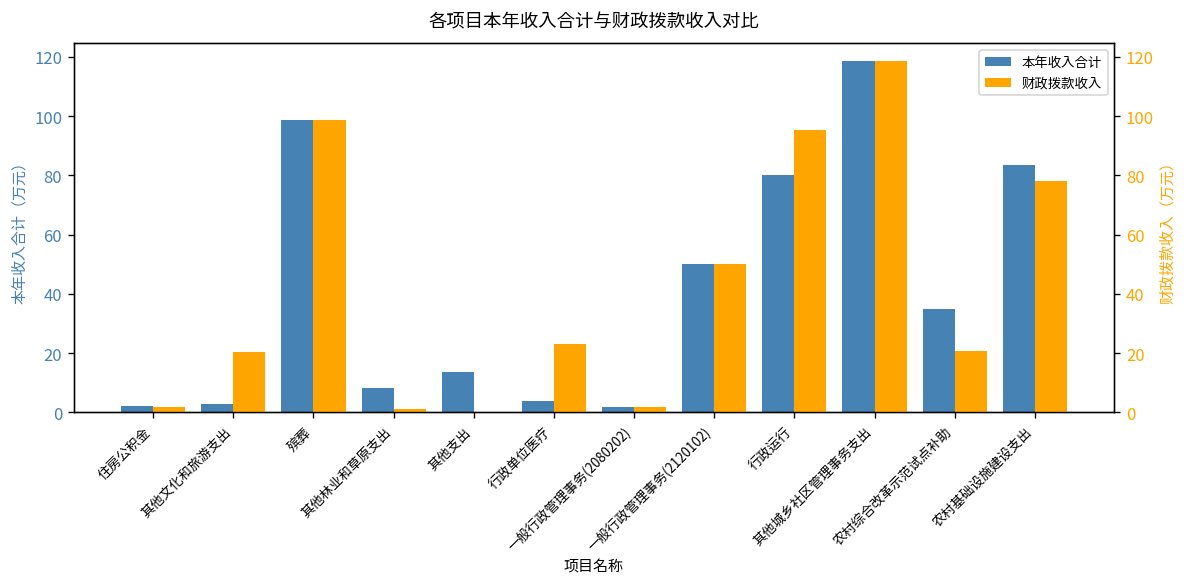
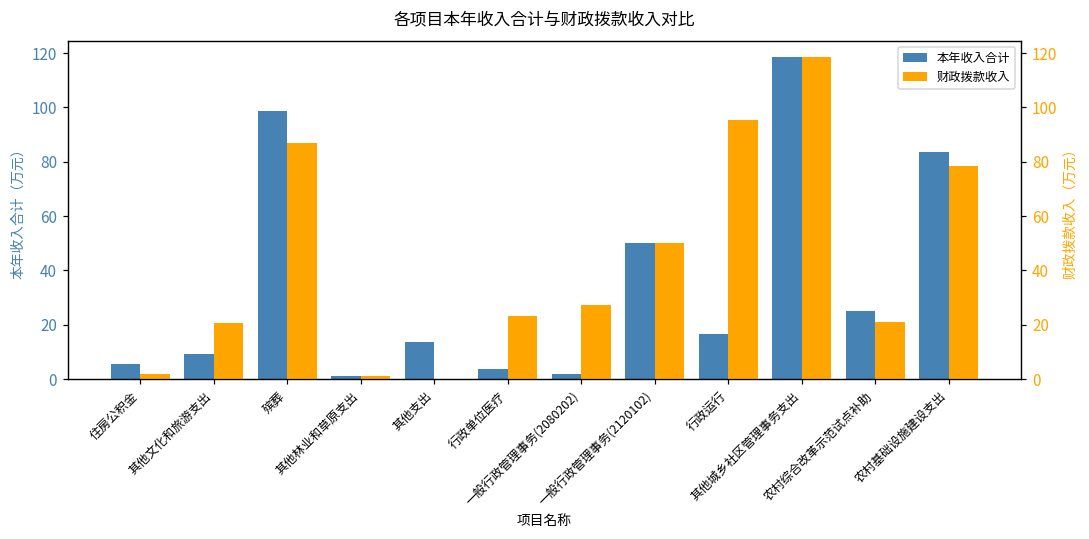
  {
    "本年收入合计": {
-     "住房公积金": 2,
-     "其他文化和旅游支出": 3,
+     "住房公积金": 6,
+     "其他文化和旅游支出": 9,
      "殡葬": 99,
-     "其他林业和草原支出": 8,
+     "其他林业和草原支出": 1,
      "其他支出": 14,
      "行政单位医疗": 4,
      "一般行政管理事务(2080202)": 2,
      "一般行政管理事务(2120102)": 50,
-     "行政运行": 80,
+     "行政运行": 17,
      "其他城乡社区管理事务支出": 119,
-     "农村综合改革示范试点补助": 35,
+     "农村综合改革示范试点补助": 25,
      "农村基础设施建设支出": 84
    },
    "财政拨款收入": {
      "住房公积金": 2,
      "其他文化和旅游支出": 21,
-     "殡葬": 99,
+     "殡葬": 87,
      "其他林业和草原支出": 1,
      "其他支出": 0,
      "行政单位医疗": 23,
-     "一般行政管理事务(2080202)": 2,
+     "一般行政管理事务(2080202)": 27,
      "一般行政管理事务(2120102)": 50,
      "行政运行": 95,
      "其他城乡社区管理事务支出": 119,
      "农村综合改革示范试点补助": 21,
      "农村基础设施建设支出": 78
    }
  }
